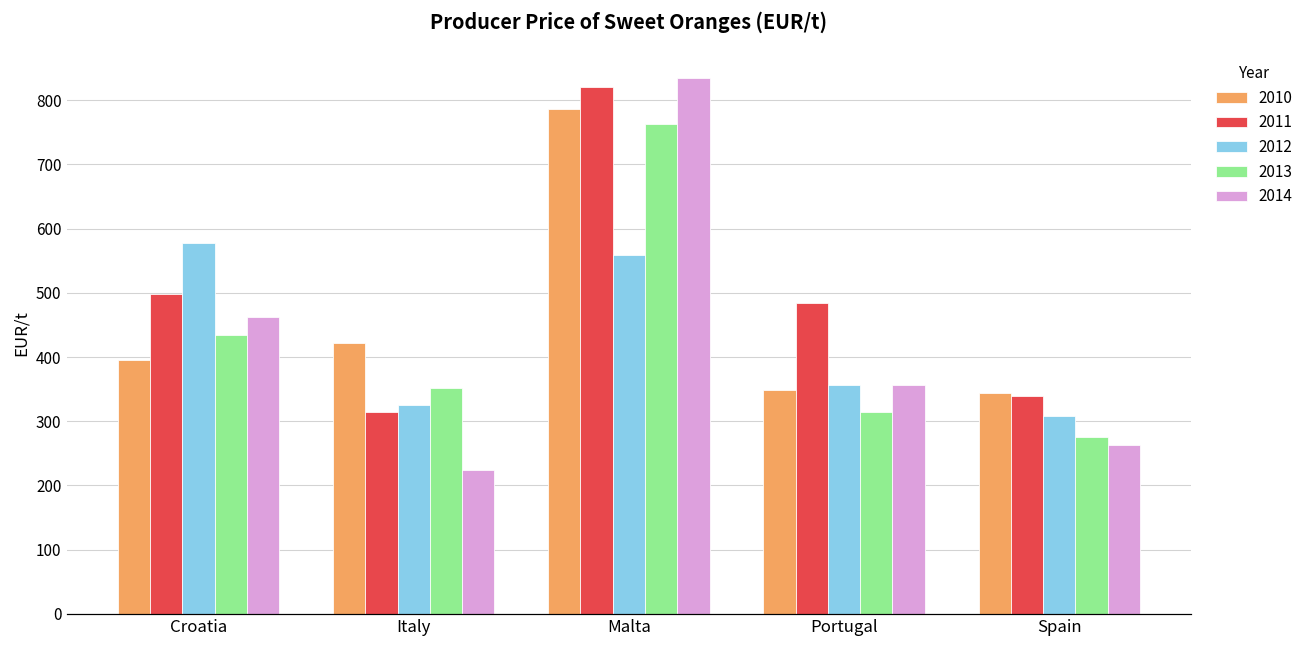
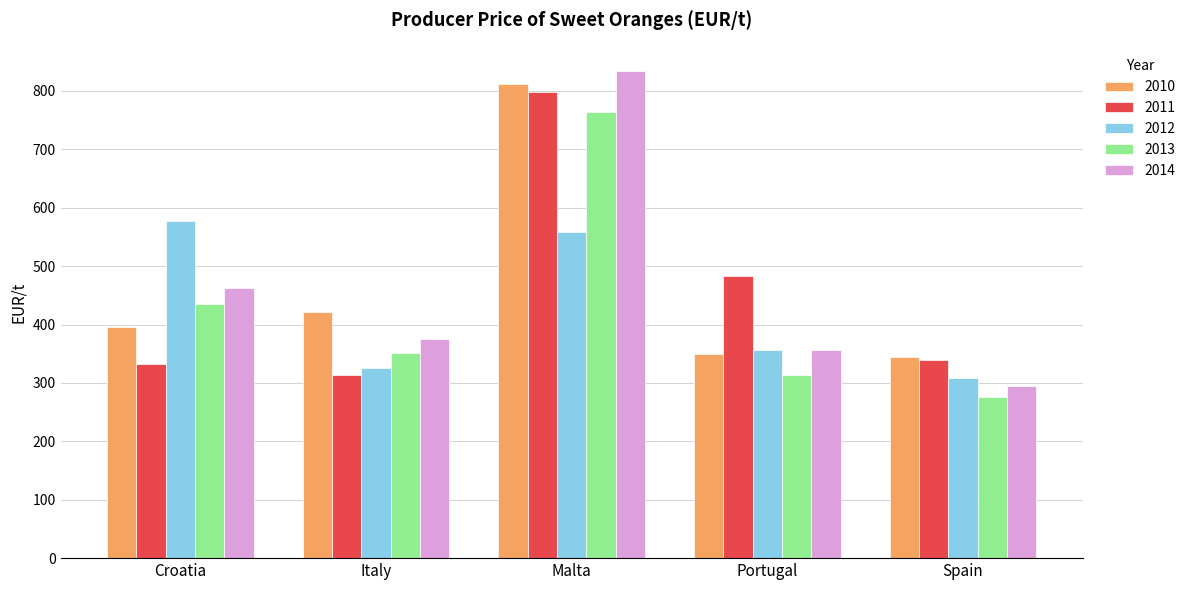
  {
    "2010": {
      "Croatia": 400,
      "Italy": 420,
-     "Malta": 790,
+     "Malta": 810,
      "Portugal": 350,
      "Spain": 340
    },
    "2011": {
-     "Croatia": 500,
+     "Croatia": 330,
      "Italy": 310,
-     "Malta": 820,
+     "Malta": 800,
      "Portugal": 480,
      "Spain": 340
    },
    "2012": {
      "Croatia": 580,
      "Italy": 330,
      "Malta": 560,
      "Portugal": 360,
      "Spain": 310
    },
    "2013": {
      "Croatia": 430,
      "Italy": 350,
      "Malta": 760,
      "Portugal": 310,
      "Spain": 280
    },
    "2014": {
      "Croatia": 460,
-     "Italy": 220,
+     "Italy": 370,
      "Malta": 830,
      "Portugal": 360,
-     "Spain": 260
+     "Spain": 290
    }
  }
